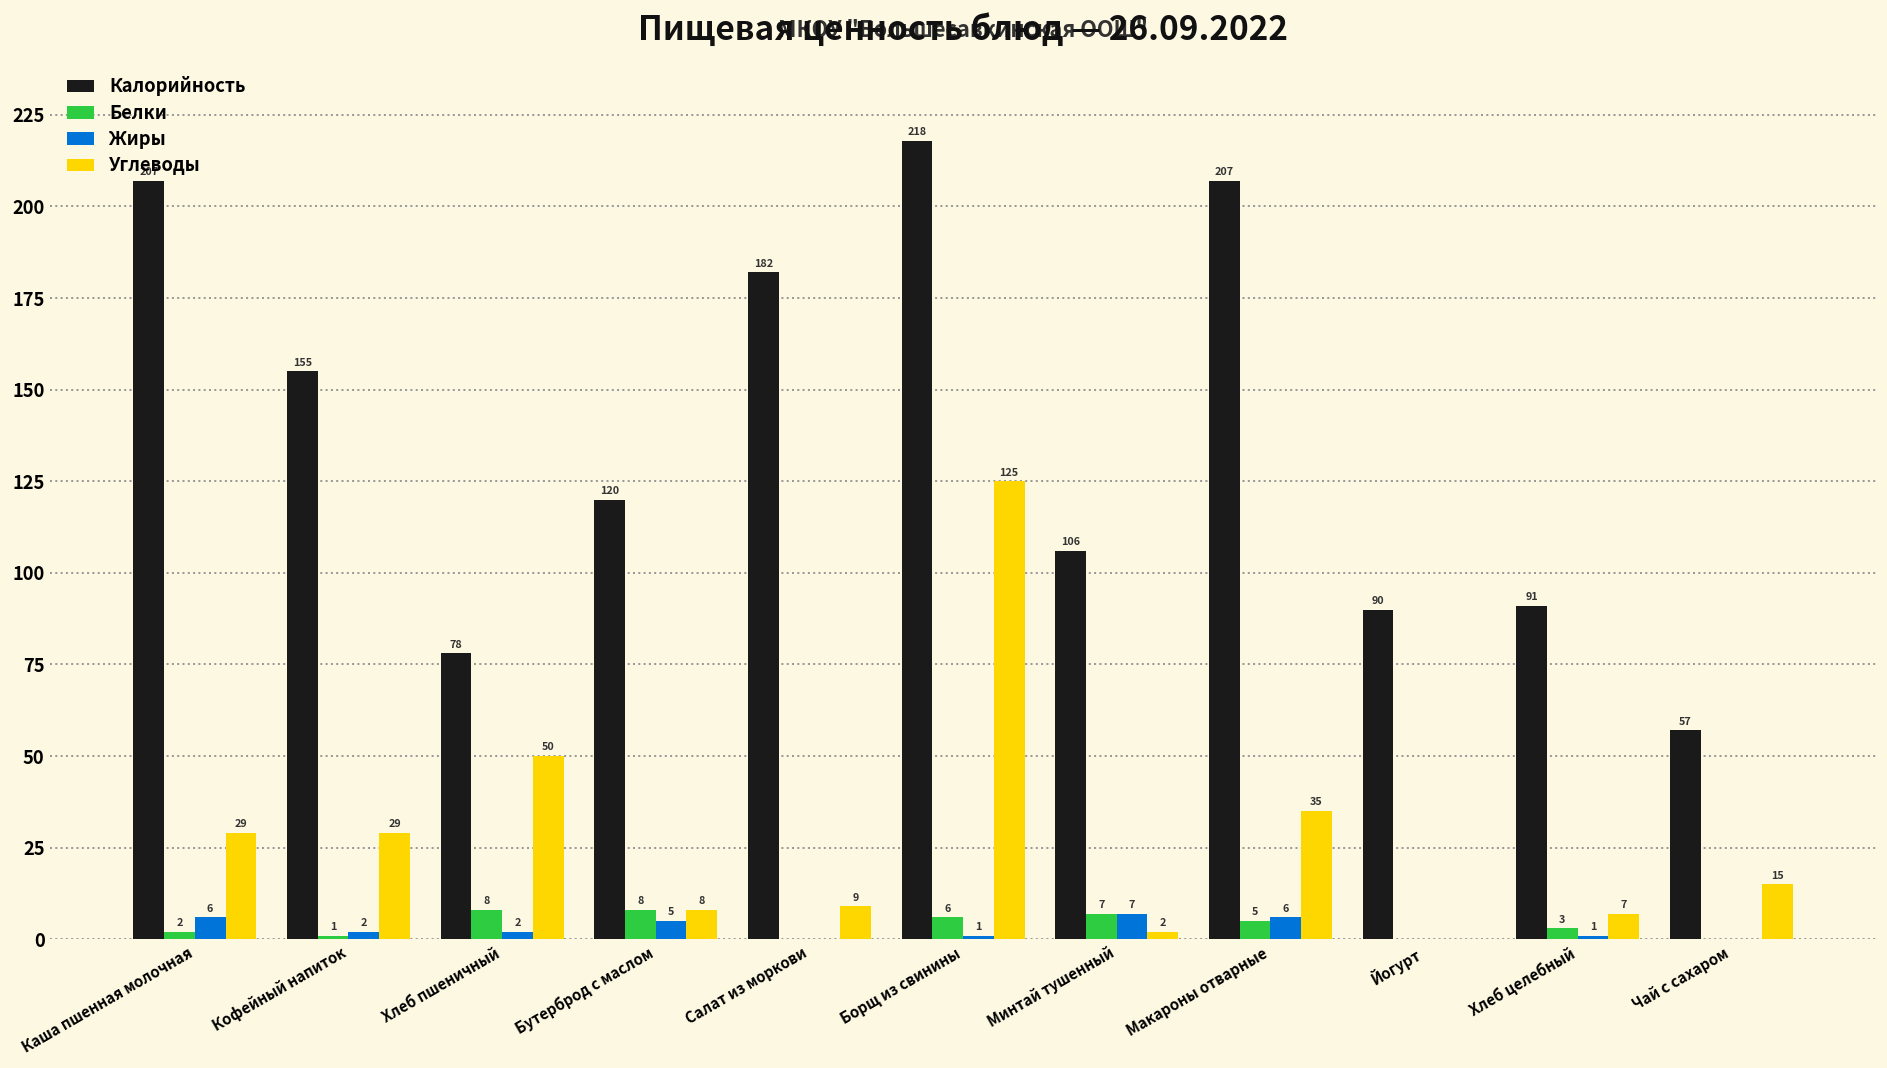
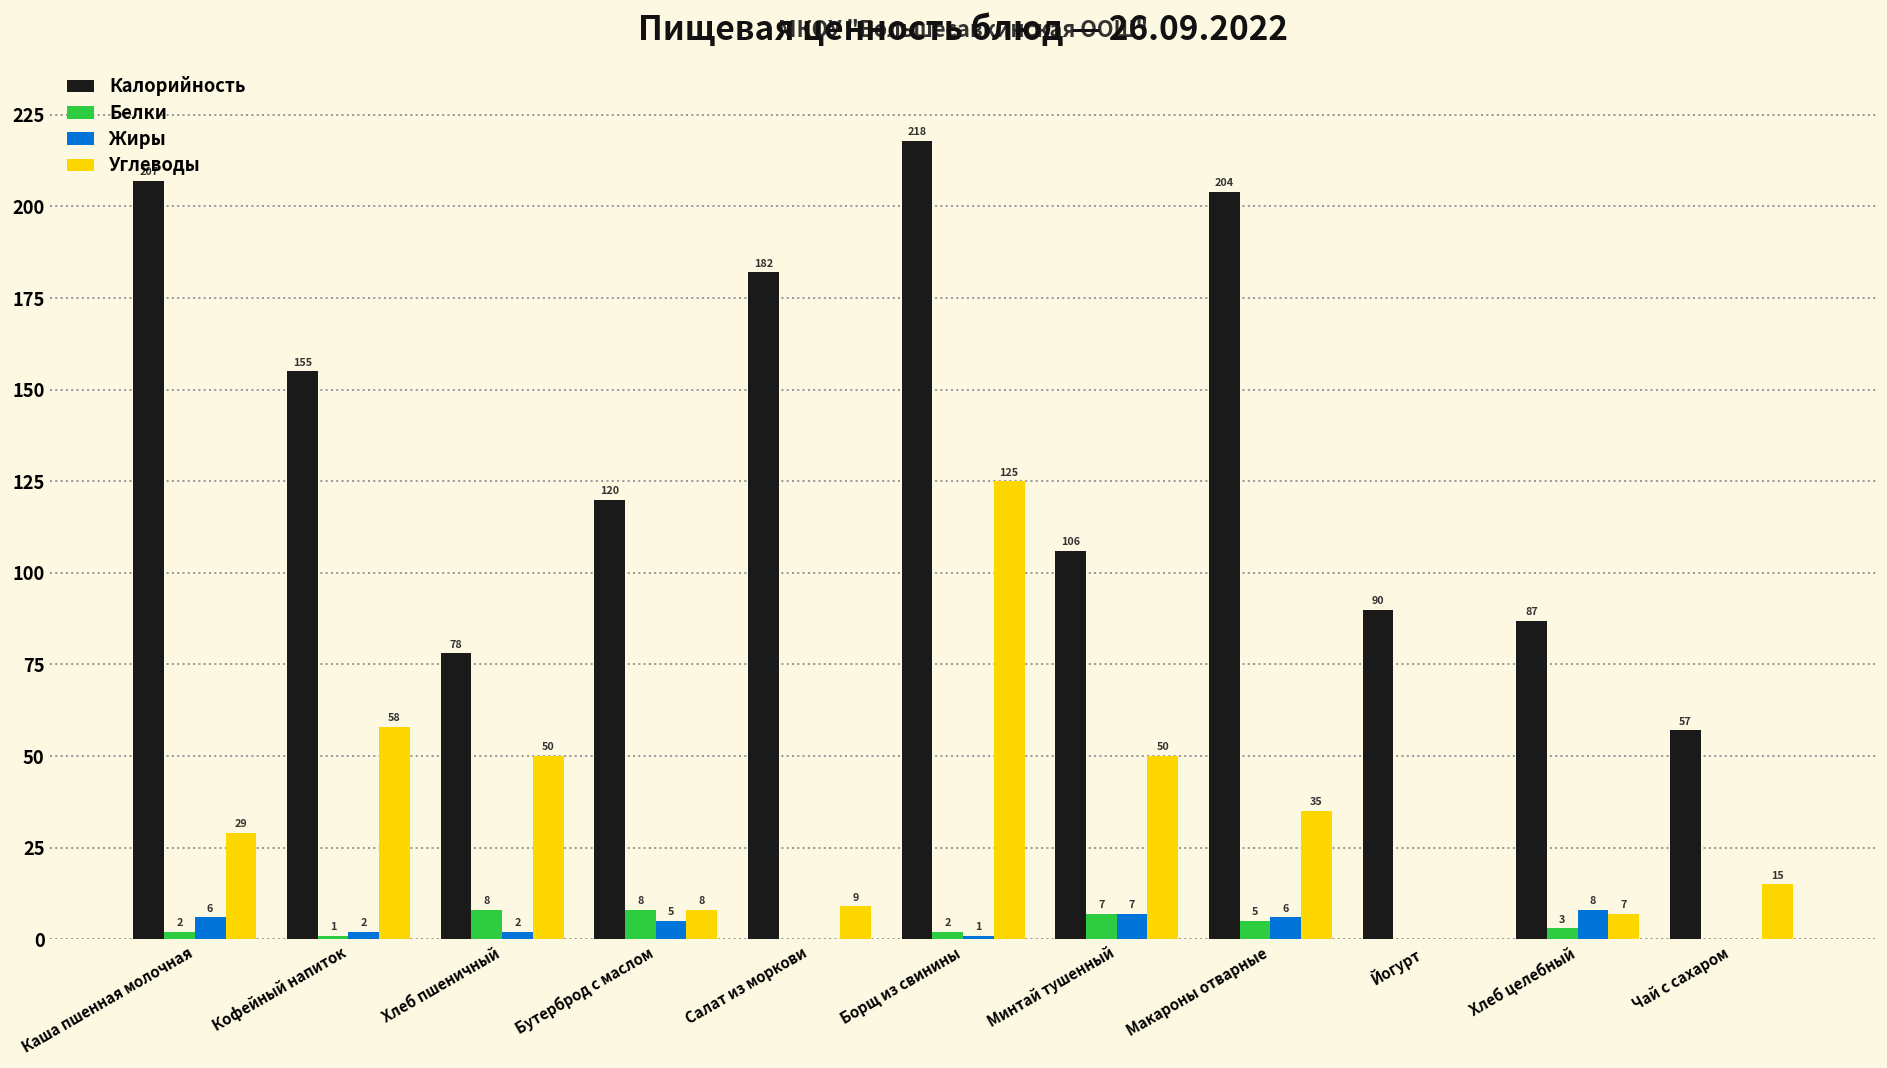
  {
    "Калорийность": {
      "Каша пшенная молочная": 207,
      "Кофейный напиток": 155,
      "Хлеб пшеничный": 78,
      "Бутерброд с маслом": 120,
      "Салат из моркови": 182,
      "Борщ из свинины": 218,
      "Минтай тушенный": 106,
-     "Макароны отварные": 207,
+     "Макароны отварные": 204,
      "Йогурт": 90,
-     "Хлеб целебный": 91,
+     "Хлеб целебный": 87,
      "Чай с сахаром": 57
    },
    "Белки": {
      "Каша пшенная молочная": 2,
      "Кофейный напиток": 1,
      "Хлеб пшеничный": 8,
      "Бутерброд с маслом": 8,
-     "Борщ из свинины": 6,
+     "Борщ из свинины": 2,
      "Минтай тушенный": 7,
      "Макароны отварные": 5,
      "Хлеб целебный": 3
    },
    "Жиры": {
      "Каша пшенная молочная": 6,
      "Кофейный напиток": 2,
      "Хлеб пшеничный": 2,
      "Бутерброд с маслом": 5,
      "Борщ из свинины": 1,
      "Минтай тушенный": 7,
      "Макароны отварные": 6,
-     "Хлеб целебный": 1
+     "Хлеб целебный": 8
    },
    "Углеводы": {
      "Каша пшенная молочная": 29,
-     "Кофейный напиток": 29,
+     "Кофейный напиток": 58,
      "Хлеб пшеничный": 50,
      "Бутерброд с маслом": 8,
      "Салат из моркови": 9,
      "Борщ из свинины": 125,
-     "Минтай тушенный": 2,
+     "Минтай тушенный": 50,
      "Макароны отварные": 35,
      "Хлеб целебный": 7,
      "Чай с сахаром": 15
    }
  }
